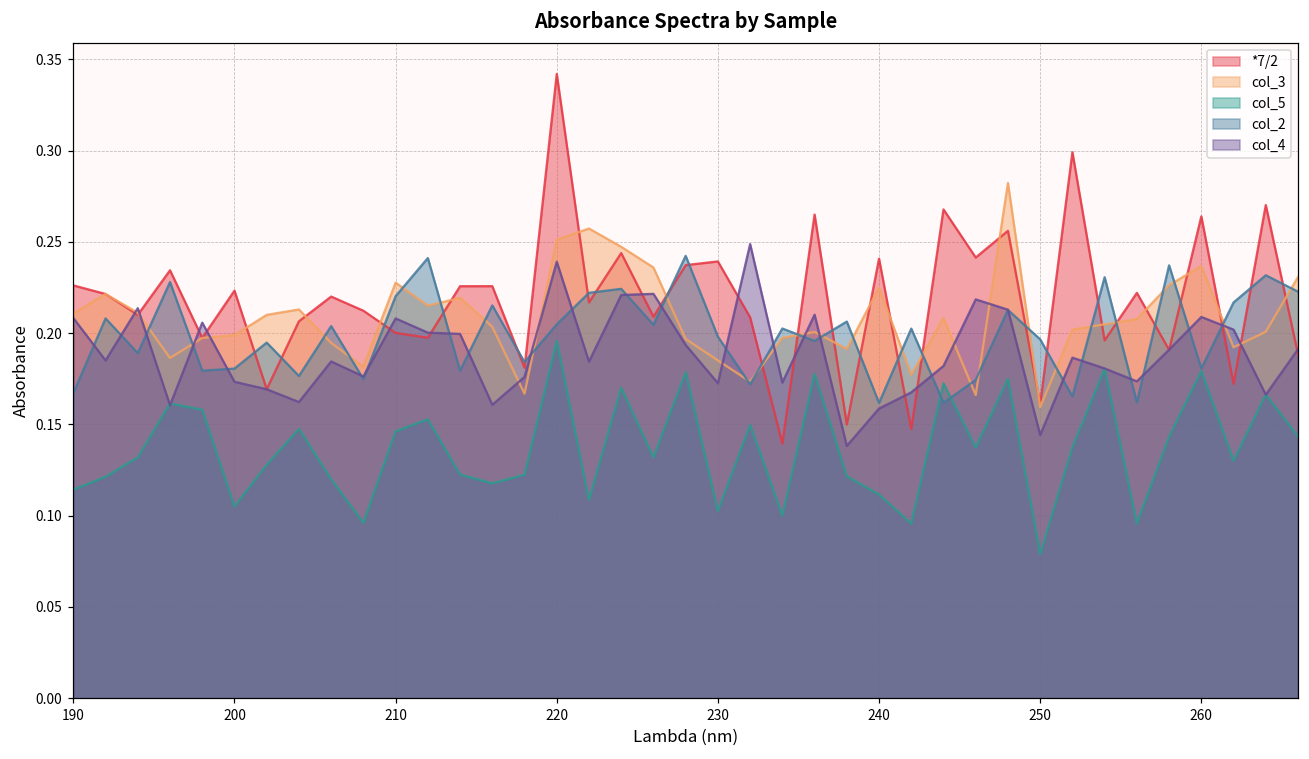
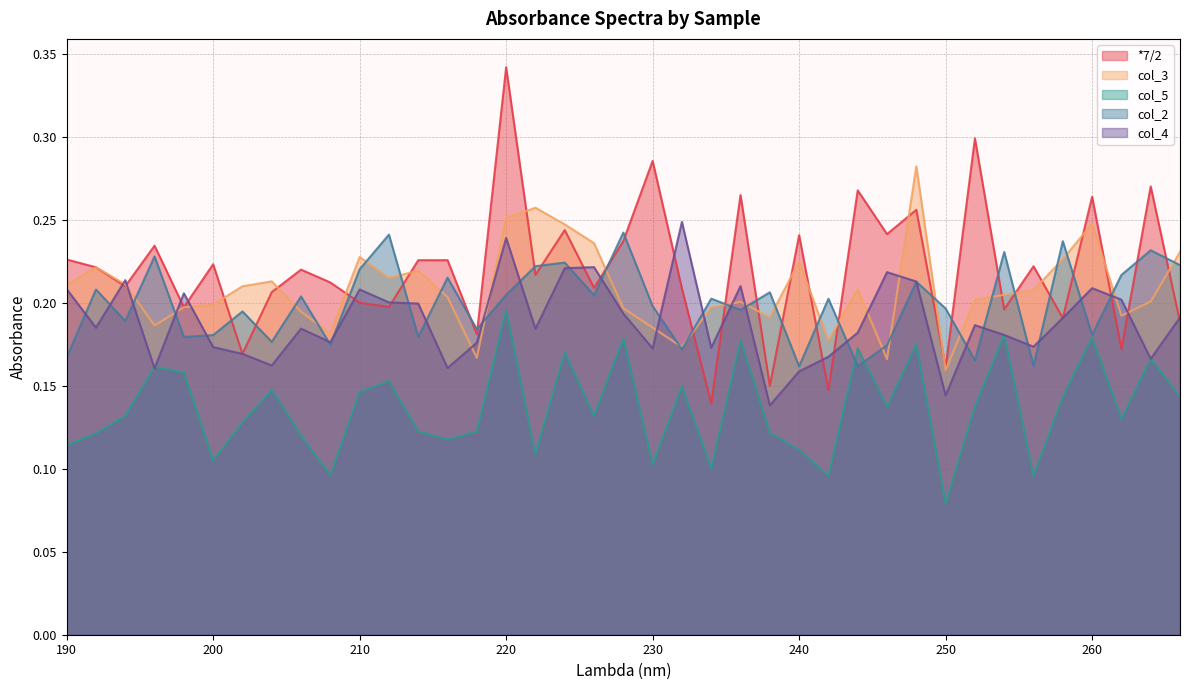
  {
    "*7/2": {
      "190": 0.226,
      "200": 0.223,
      "210": 0.200,
      "220": 0.342,
-     "230": 0.239,
+     "230": 0.286,
      "240": 0.241,
      "250": 0.161,
      "260": 0.264
    },
    "col_3": {
      "190": 0.211,
      "200": 0.199,
      "210": 0.228,
      "220": 0.251,
      "230": 0.185,
      "240": 0.225,
      "250": 0.159,
-     "260": 0.237
+     "260": 0.248
    }
  }
